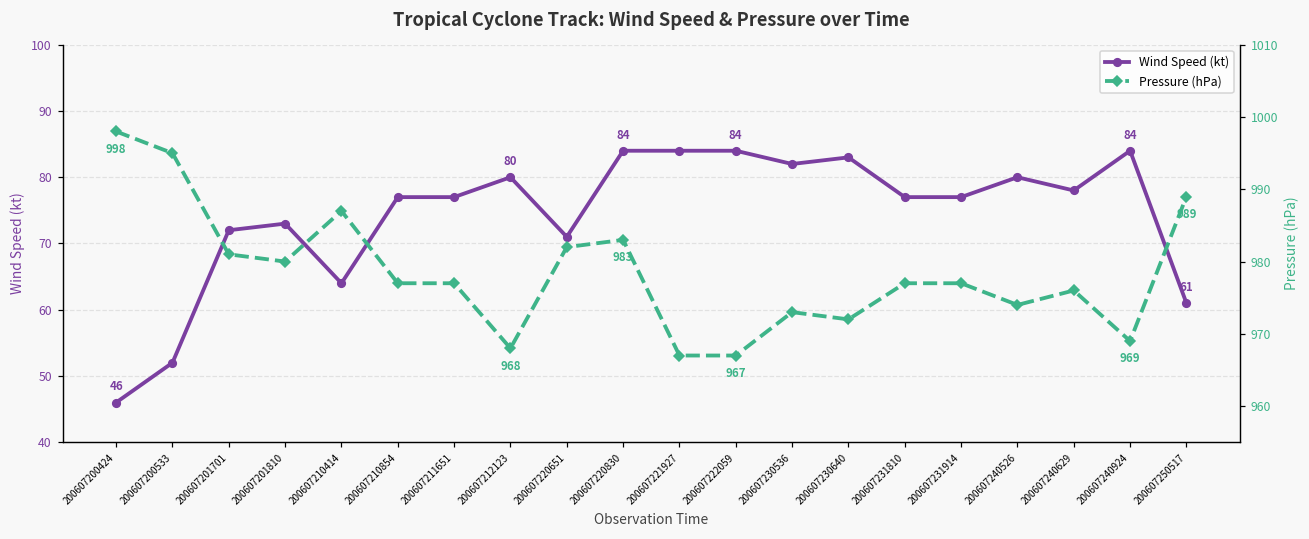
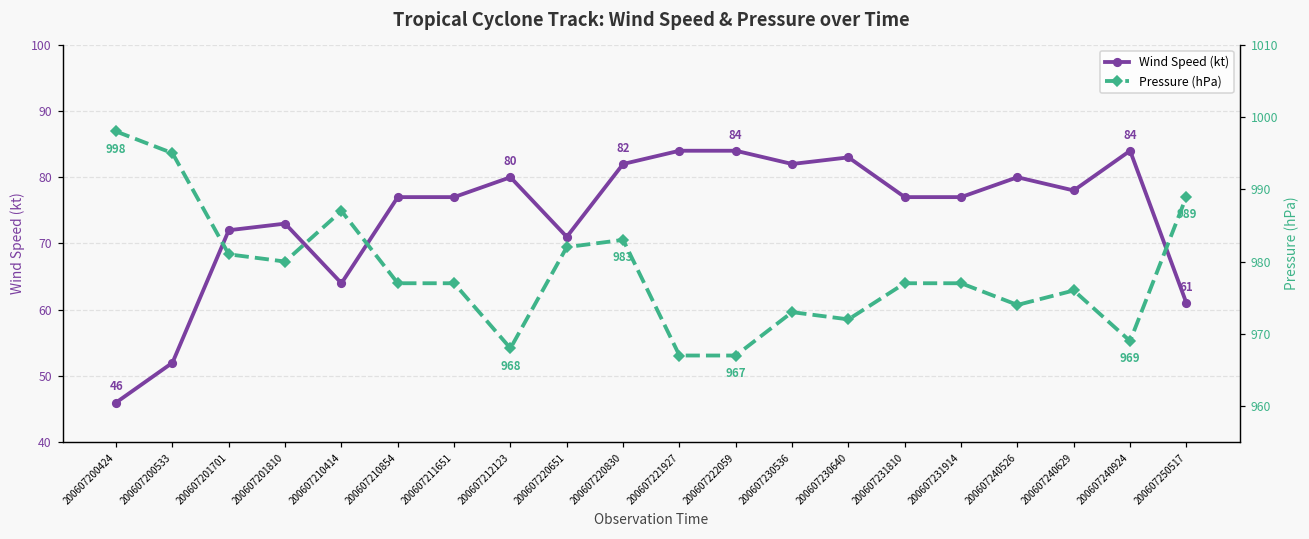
  {
    "Wind Speed (kt)": {
      "200607200424": 46,
      "200607212123": 80,
-     "200607220830": 84,
+     "200607220830": 82,
      "200607222059": 84,
      "200607240924": 84,
      "200607250517": 61
    },
    "Pressure (hPa)": {
      "200607200424": 998,
      "200607212123": 968,
      "200607220830": 983,
      "200607222059": 967,
      "200607240924": 969,
      "200607250517": 989
    }
  }
